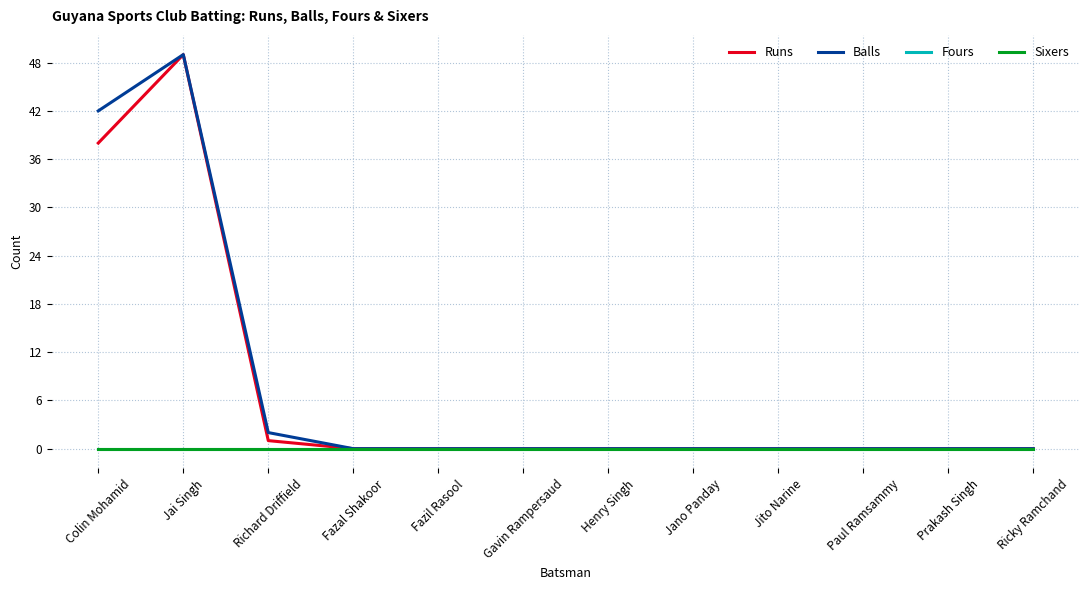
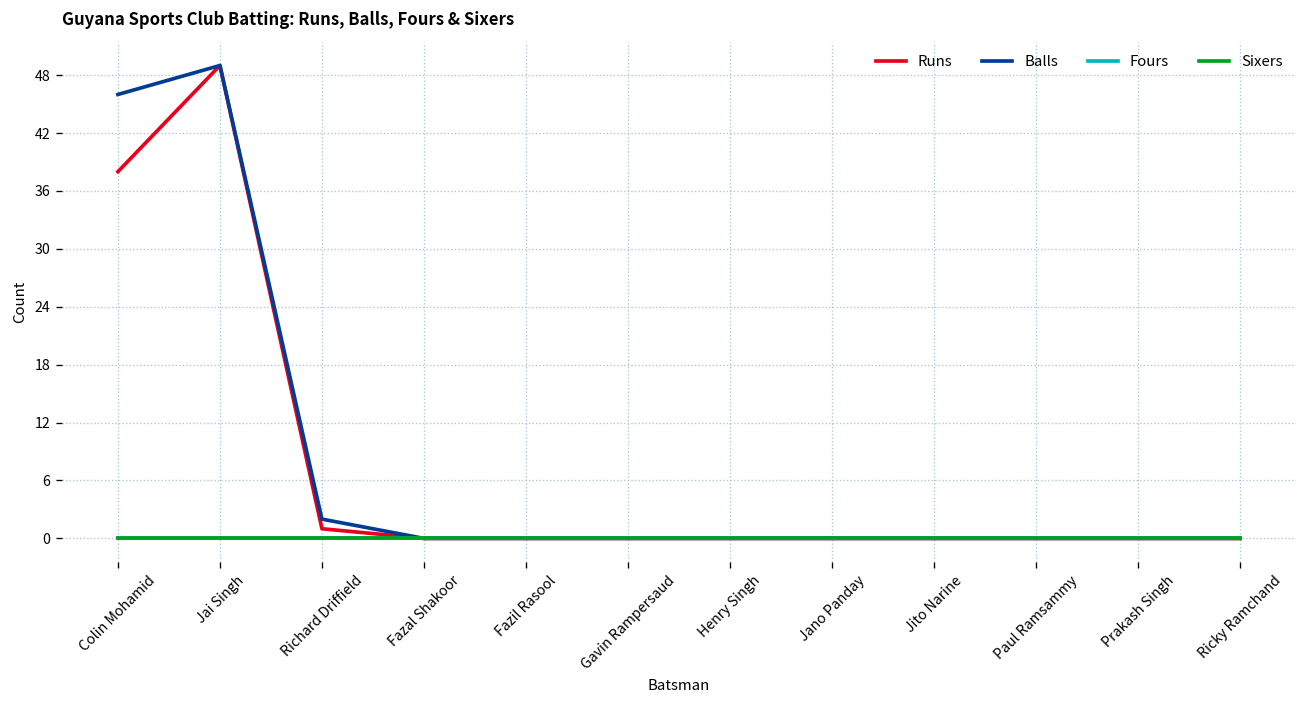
  {
    "Runs": {
      "Colin Mohamid": 38,
      "Richard Driffield": 1
    },
    "Balls": {
-     "Colin Mohamid": 42,
+     "Colin Mohamid": 46,
      "Richard Driffield": 2
    },
    "Sixers": {
      "Colin Mohamid": 0,
      "Jai Singh": 0,
      "Richard Driffield": 0
    }
  }
